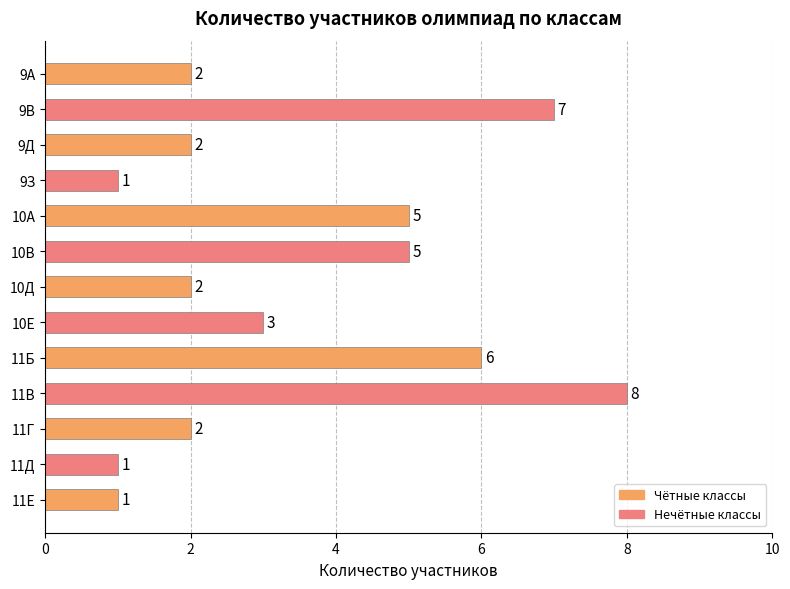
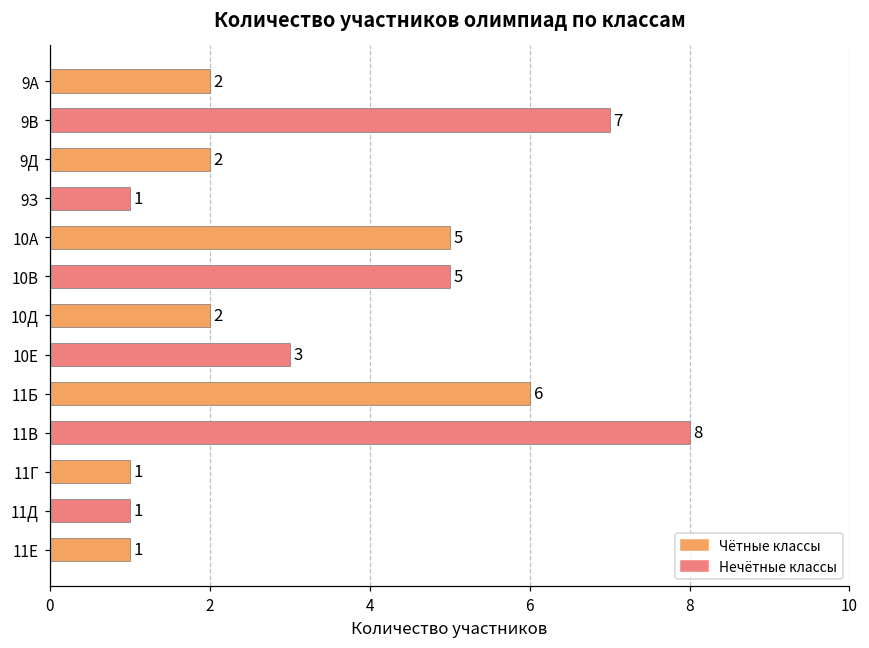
  {
    "9А": 2,
    "9В": 7,
    "9Д": 2,
    "9З": 1,
    "10А": 5,
    "10В": 5,
    "10Д": 2,
    "10Е": 3,
    "11Б": 6,
    "11В": 8,
-   "11Г": 2,
+   "11Г": 1,
    "11Д": 1,
    "11Е": 1
  }
